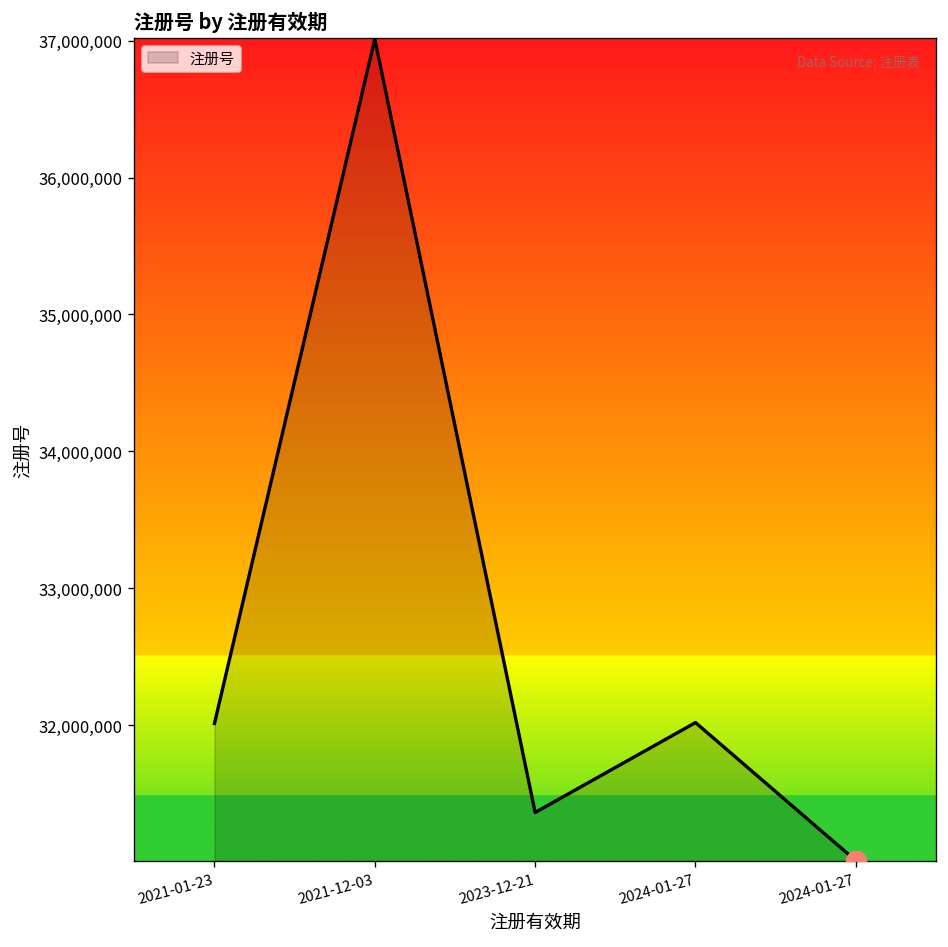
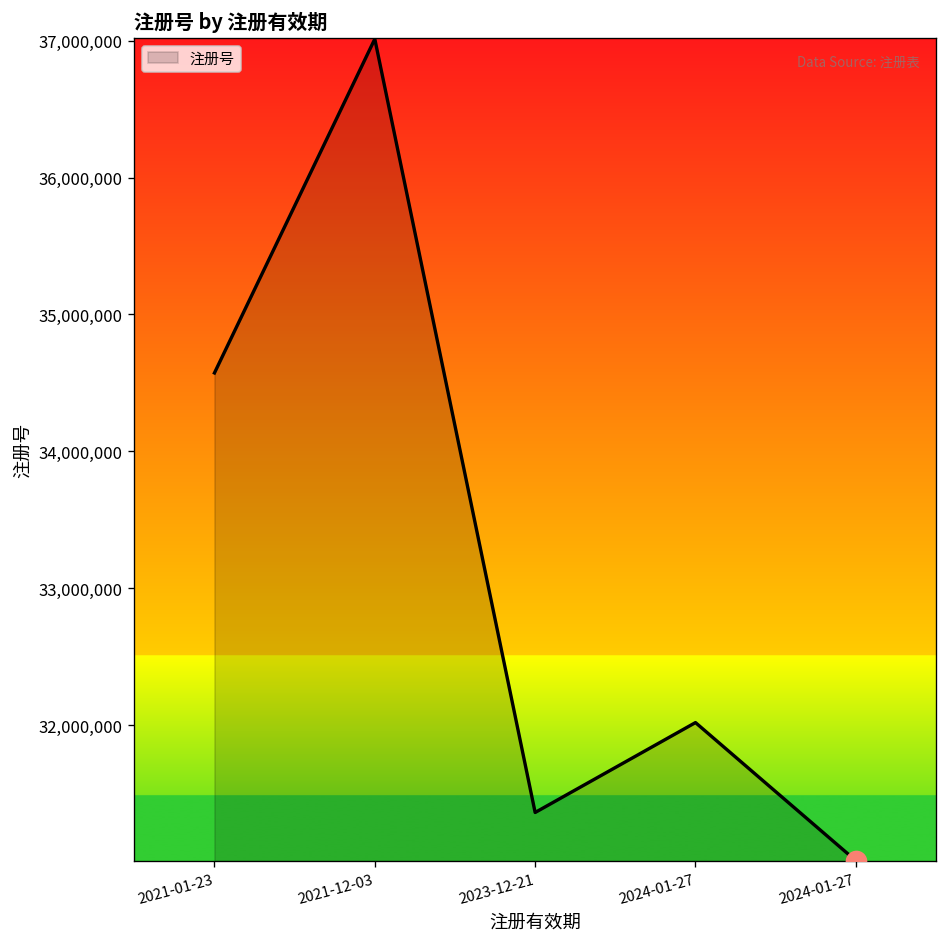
  {
    "注册号": {
-     "2021-01-23": "32,010,000",
+     "2021-01-23": "34,570,000",
      "2021-12-03": "37,010,000",
      "2023-12-21": "31,360,000"
    }
  }
